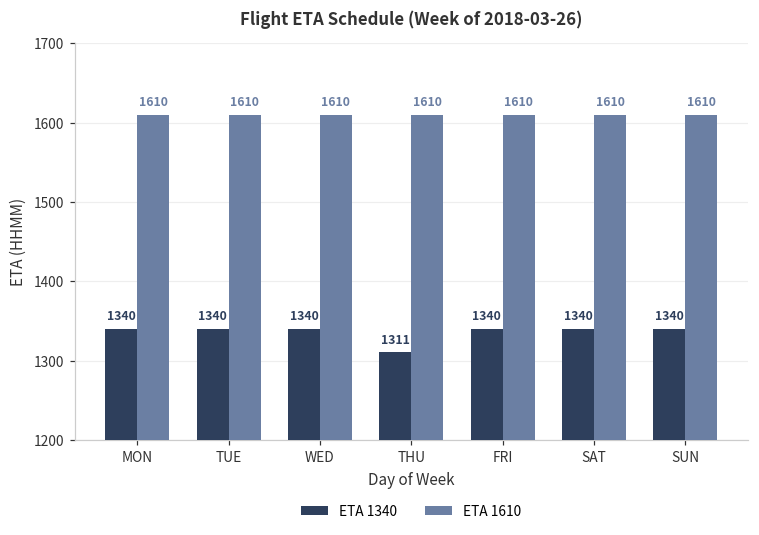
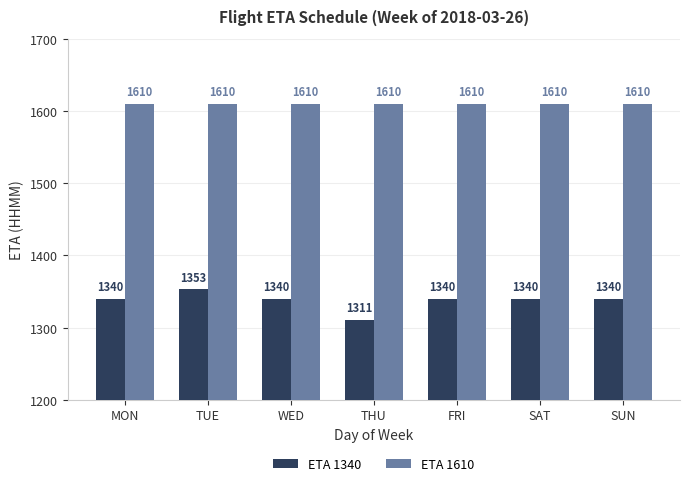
  {
    "ETA 1340": {
      "MON": 1340,
-     "TUE": 1340,
+     "TUE": 1353,
      "WED": 1340,
      "THU": 1311,
      "FRI": 1340,
      "SAT": 1340,
      "SUN": 1340
    },
    "ETA 1610": {
      "MON": 1610,
      "TUE": 1610,
      "WED": 1610,
      "THU": 1610,
      "FRI": 1610,
      "SAT": 1610,
      "SUN": 1610
    }
  }
